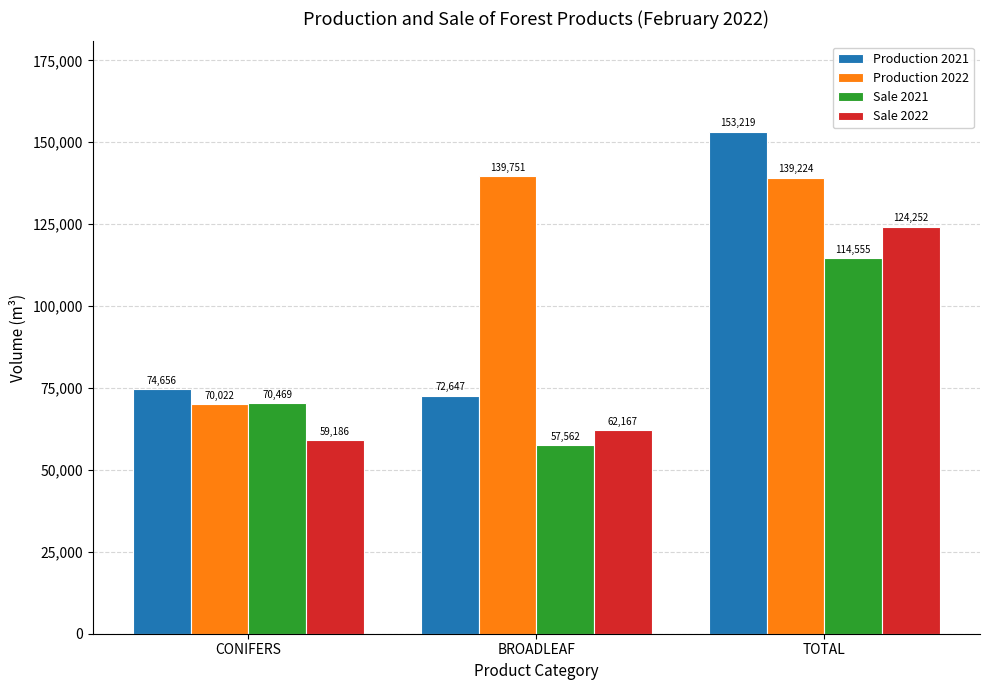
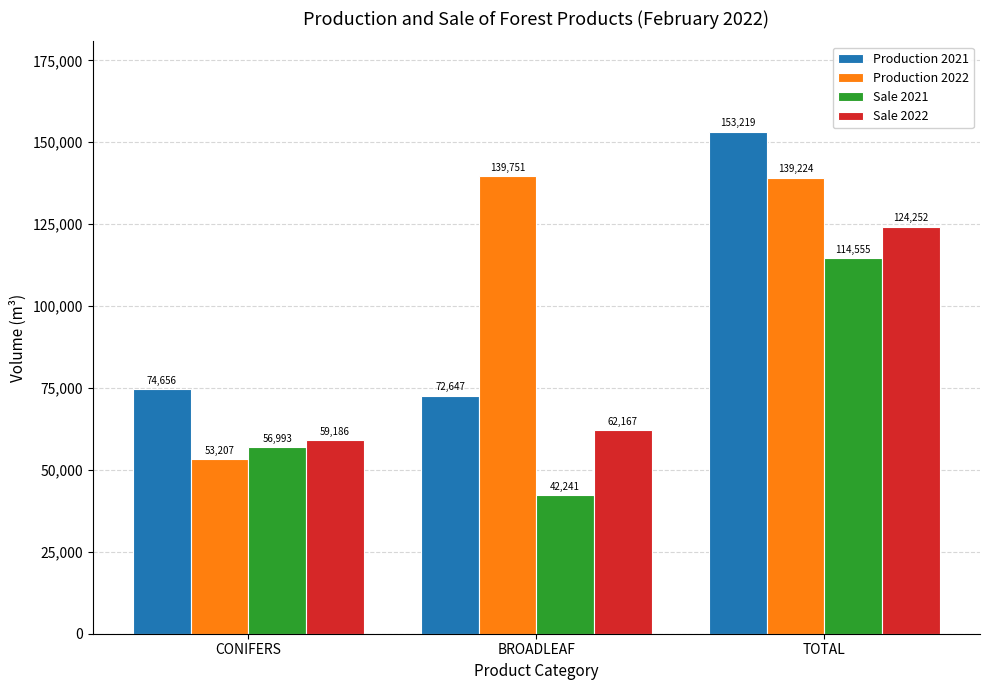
  {
    "Production 2021": {
      "CONIFERS": "74,656",
      "BROADLEAF": "72,647",
      "TOTAL": "153,219"
    },
    "Production 2022": {
-     "CONIFERS": "70,022",
+     "CONIFERS": "53,207",
      "BROADLEAF": "139,751",
      "TOTAL": "139,224"
    },
    "Sale 2021": {
-     "CONIFERS": "70,469",
-     "BROADLEAF": "57,562",
+     "CONIFERS": "56,993",
+     "BROADLEAF": "42,241",
      "TOTAL": "114,555"
    },
    "Sale 2022": {
      "CONIFERS": "59,186",
      "BROADLEAF": "62,167",
      "TOTAL": "124,252"
    }
  }
